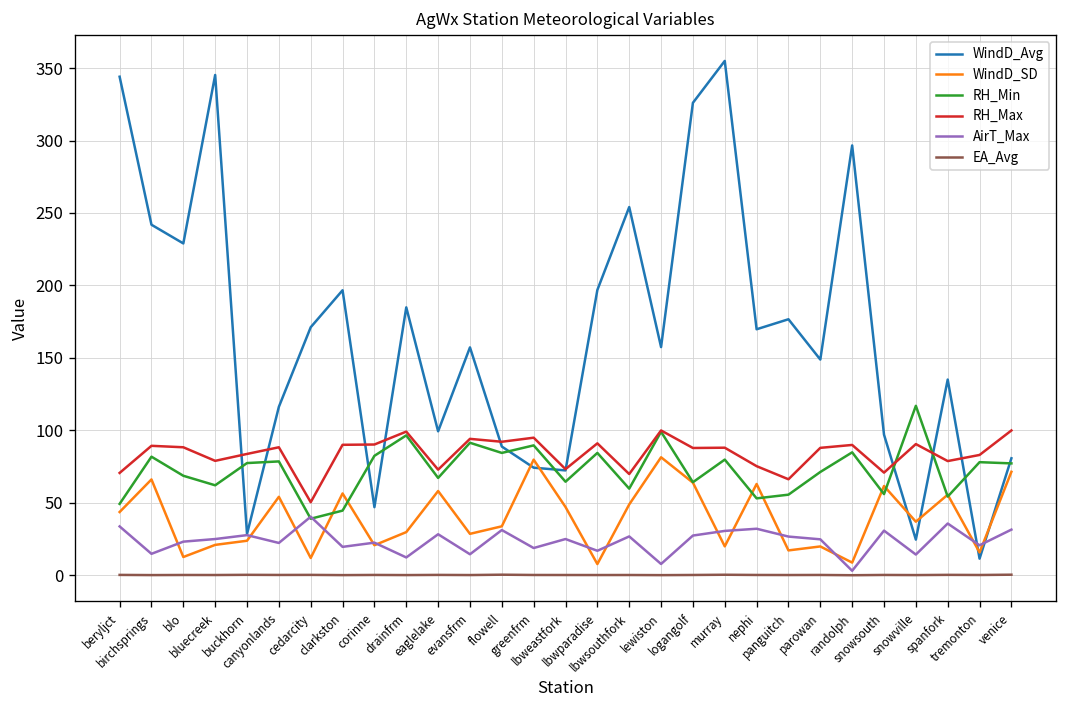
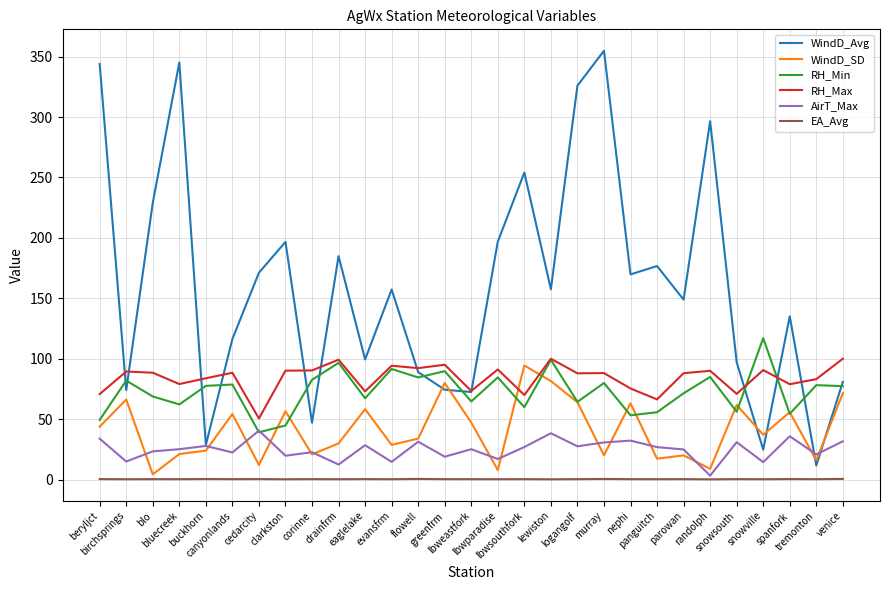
  {
    "WindD_Avg": {
      "beryljct": 344,
-     "birchsprings": 242,
+     "birchsprings": 74,
      "blo": 229,
      "bluecreek": 345,
      "canyonlands": 116,
      "cedarcity": 171,
      "clarkston": 197,
      "corinne": 47,
      "drainfrm": 185,
      "eaglelake": 99,
      "evansfrm": 157,
      "flowell": 89,
      "greenfrm": 74,
      "lbwparadise": 197,
      "lbwsouthfork": 254,
      "lewiston": 158,
      "logangolf": 326,
      "murray": 355,
      "nephi": 170,
      "panguitch": 177,
      "parowan": 149,
      "randolph": 297,
      "snowsouth": 97,
      "snowville": 25,
      "spanfork": 135,
      "tremonton": 12,
      "venice": 81
    },
    "WindD_SD": {
      "beryljct": 44,
      "birchsprings": 66,
-     "blo": 13,
+     "blo": 4,
      "bluecreek": 21,
      "buckhorn": 24,
      "canyonlands": 54,
      "cedarcity": 12,
      "clarkston": 57,
      "drainfrm": 30,
      "eaglelake": 58,
      "evansfrm": 29,
      "flowell": 34,
      "greenfrm": 80,
      "lbweastfork": 47,
      "lbwparadise": 8,
-     "lbwsouthfork": 49,
+     "lbwsouthfork": 94,
      "lewiston": 82,
      "murray": 20,
      "nephi": 63,
      "panguitch": 17,
      "parowan": 20,
      "randolph": 9,
      "snowsouth": 62,
      "snowville": 37,
      "tremonton": 16,
      "venice": 71
    },
    "RH_Min": {
      "beryljct": 49,
      "birchsprings": 82,
      "blo": 69,
      "bluecreek": 62,
      "buckhorn": 78,
      "canyonlands": 79,
      "clarkston": 45,
      "corinne": 83,
      "drainfrm": 97,
      "eaglelake": 67,
      "evansfrm": 92,
      "flowell": 85,
      "greenfrm": 90,
      "lbweastfork": 65,
      "lbwparadise": 85,
      "lbwsouthfork": 60,
      "murray": 80,
      "nephi": 53,
      "panguitch": 56,
      "parowan": 71,
      "randolph": 85,
      "snowsouth": 56,
      "snowville": 117,
      "tremonton": 78,
      "venice": 77
    },
    "RH_Max": {
      "beryljct": 71,
      "birchsprings": 89,
      "blo": 88,
      "bluecreek": 79,
      "buckhorn": 84,
      "canyonlands": 88,
      "cedarcity": 51,
      "clarkston": 90,
      "corinne": 90,
      "drainfrm": 99,
      "eaglelake": 73,
      "evansfrm": 94,
      "flowell": 92,
      "greenfrm": 95,
      "lbwparadise": 91,
      "lbwsouthfork": 70,
      "logangolf": 88,
      "murray": 88,
      "nephi": 75,
      "panguitch": 66,
      "parowan": 88,
      "randolph": 90,
      "snowsouth": 71,
      "snowville": 91,
      "spanfork": 79,
      "tremonton": 83,
      "venice": 100
    },
    "AirT_Max": {
      "beryljct": 34,
      "birchsprings": 15,
      "blo": 23,
      "bluecreek": 25,
      "canyonlands": 22,
      "clarkston": 20,
      "drainfrm": 12,
      "eaglelake": 28,
      "evansfrm": 15,
      "flowell": 31,
      "greenfrm": 19,
      "lbweastfork": 25,
      "lbwparadise": 17,
      "lbwsouthfork": 27,
-     "lewiston": 8,
+     "lewiston": 38,
      "logangolf": 28,
      "murray": 31,
      "nephi": 32,
      "panguitch": 27,
      "parowan": 25,
      "randolph": 3,
      "snowsouth": 31,
      "snowville": 14,
      "spanfork": 36,
      "tremonton": 21,
      "venice": 32
    },
    "EA_Avg": {
      "beryljct": 0,
      "birchsprings": 0,
      "blo": 0,
      "bluecreek": 0,
      "buckhorn": 0,
      "canyonlands": 0,
      "cedarcity": 0,
      "clarkston": 0,
      "corinne": 0,
      "drainfrm": 0,
      "eaglelake": 0,
      "evansfrm": 0,
      "flowell": 1,
      "greenfrm": 0,
      "lbweastfork": 0,
      "lbwparadise": 0,
      "lbwsouthfork": 0,
      "lewiston": 0,
      "logangolf": 0,
      "murray": 0,
      "nephi": 0,
      "panguitch": 0,
      "parowan": 0,
      "randolph": 0,
      "snowsouth": 0,
      "snowville": 0,
      "spanfork": 0,
      "tremonton": 0,
      "venice": 1
    }
  }
